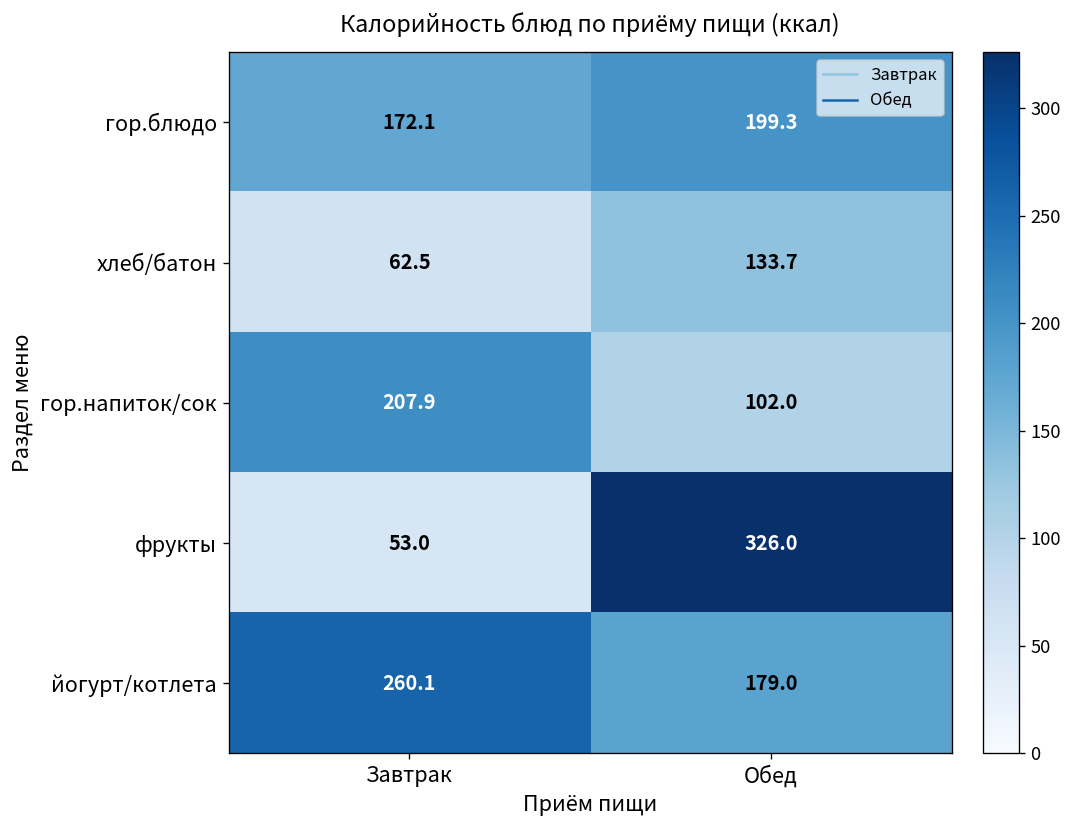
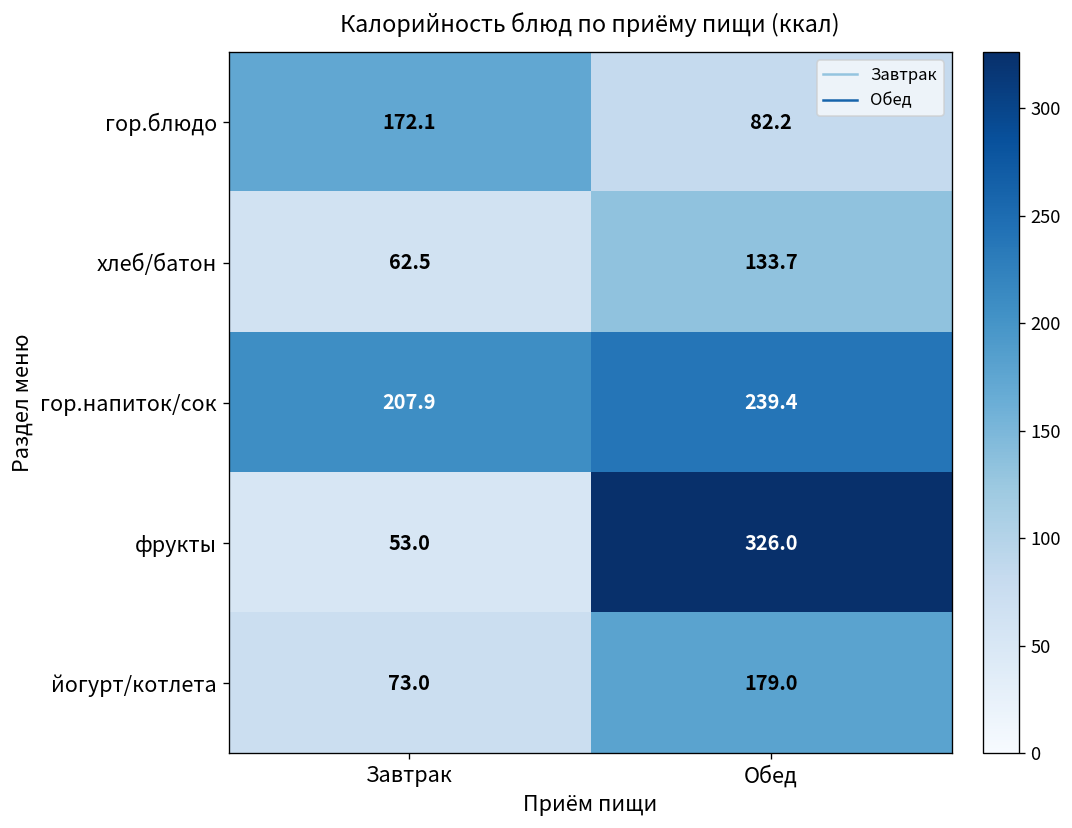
  {
    "гор.блюдо": {
      "Завтрак": 172.1,
-     "Обед": 199.3
+     "Обед": 82.2
    },
    "хлеб/батон": {
      "Завтрак": 62.5,
      "Обед": 133.7
    },
    "гор.напиток/сок": {
      "Завтрак": 207.9,
-     "Обед": 102.0
+     "Обед": 239.4
    },
    "фрукты": {
      "Завтрак": 53.0,
      "Обед": 326.0
    },
    "йогурт/котлета": {
-     "Завтрак": 260.1,
+     "Завтрак": 73.0,
      "Обед": 179.0
    }
  }
